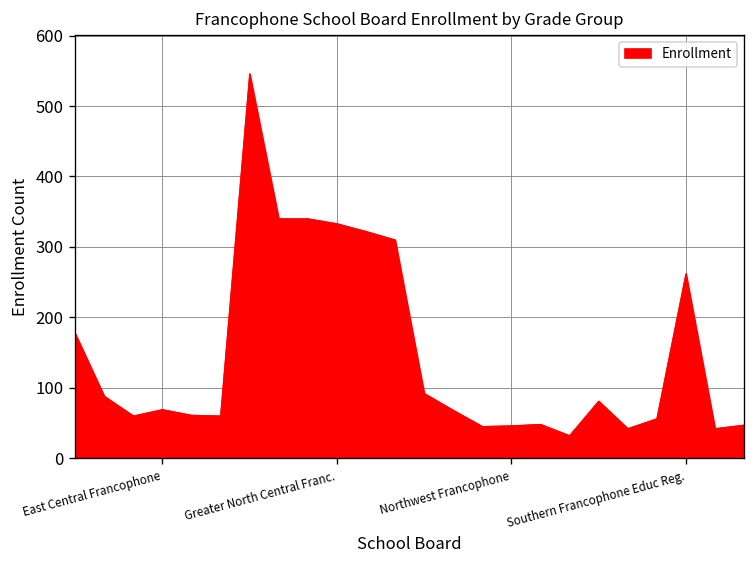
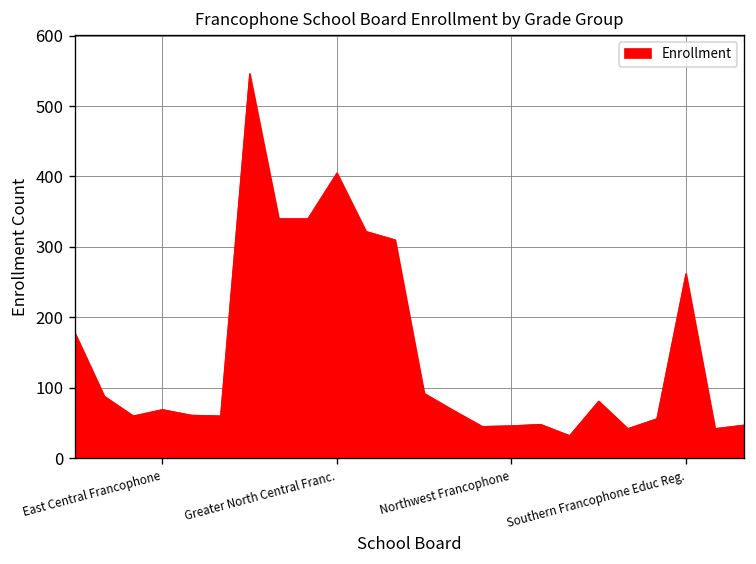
  {
    "East Central Francophone": 70,
-   "Greater North Central Franc.": 330,
+   "Greater North Central Franc.": 410,
    "Northwest Francophone": 50,
    "Southern Francophone Educ Reg.": 260
  }
